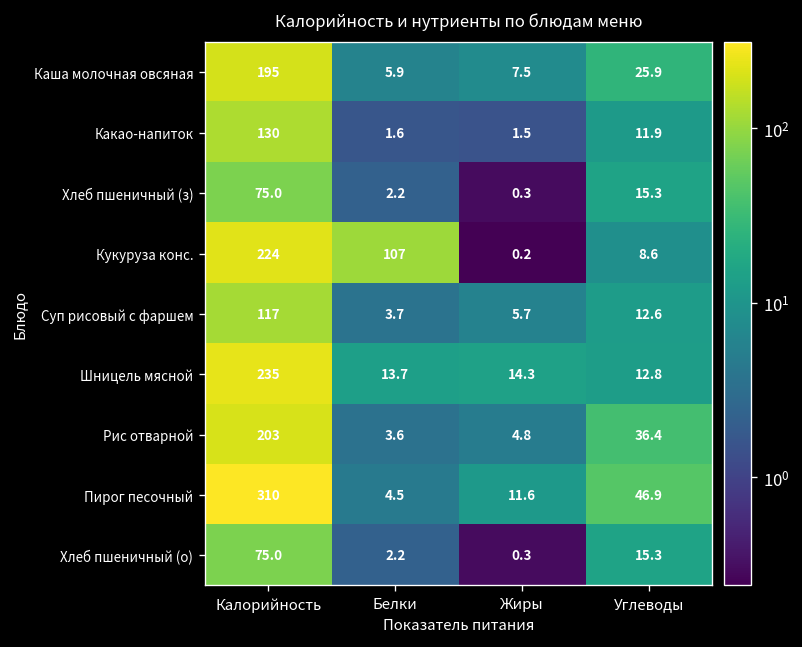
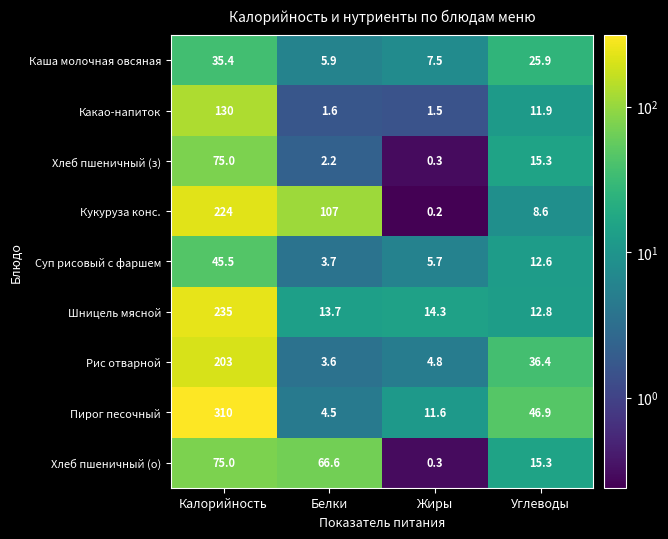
  {
    "Каша молочная овсяная": {
-     "Калорийность": 195,
+     "Калорийность": 35.4,
      "Белки": 5.9,
      "Жиры": 7.5,
      "Углеводы": 25.9
    },
    "Какао-напиток": {
      "Калорийность": 130,
      "Белки": 1.6,
      "Жиры": 1.5,
      "Углеводы": 11.9
    },
    "Хлеб пшеничный (з)": {
      "Калорийность": 75.0,
      "Белки": 2.2,
      "Жиры": 0.3,
      "Углеводы": 15.3
    },
    "Кукуруза конс.": {
      "Калорийность": 224,
      "Белки": 107,
      "Жиры": 0.2,
      "Углеводы": 8.6
    },
    "Суп рисовый с фаршем": {
-     "Калорийность": 117,
+     "Калорийность": 45.5,
      "Белки": 3.7,
      "Жиры": 5.7,
      "Углеводы": 12.6
    },
    "Шницель мясной": {
      "Калорийность": 235,
      "Белки": 13.7,
      "Жиры": 14.3,
      "Углеводы": 12.8
    },
    "Рис отварной": {
      "Калорийность": 203,
      "Белки": 3.6,
      "Жиры": 4.8,
      "Углеводы": 36.4
    },
    "Пирог песочный": {
      "Калорийность": 310,
      "Белки": 4.5,
      "Жиры": 11.6,
      "Углеводы": 46.9
    },
    "Хлеб пшеничный (о)": {
      "Калорийность": 75.0,
-     "Белки": 2.2,
+     "Белки": 66.6,
      "Жиры": 0.3,
      "Углеводы": 15.3
    }
  }
